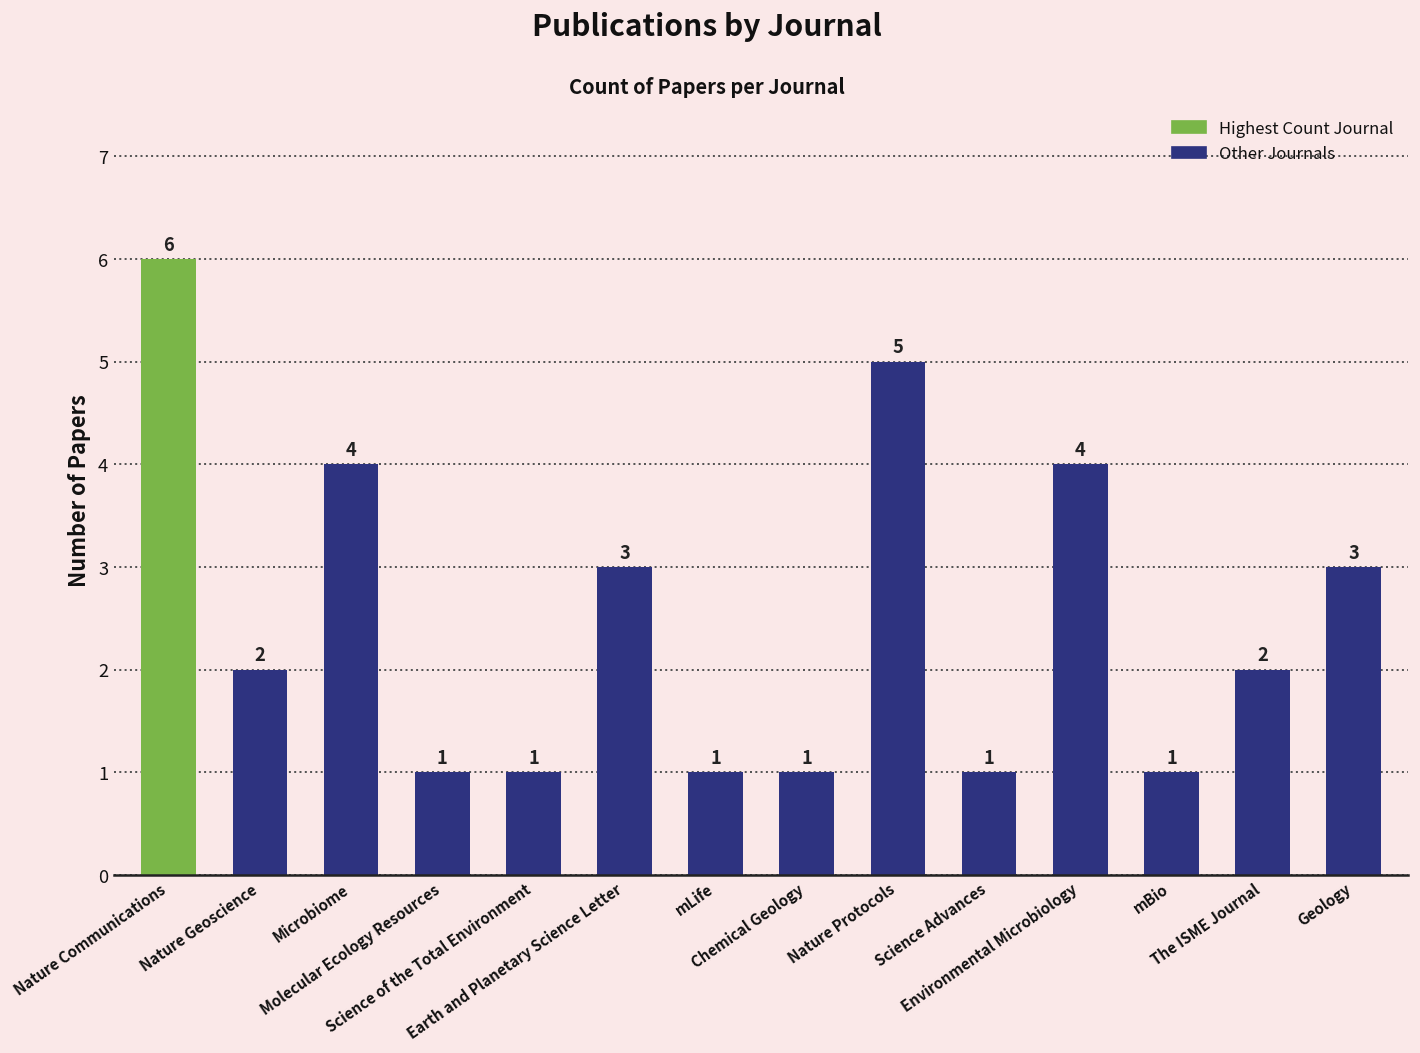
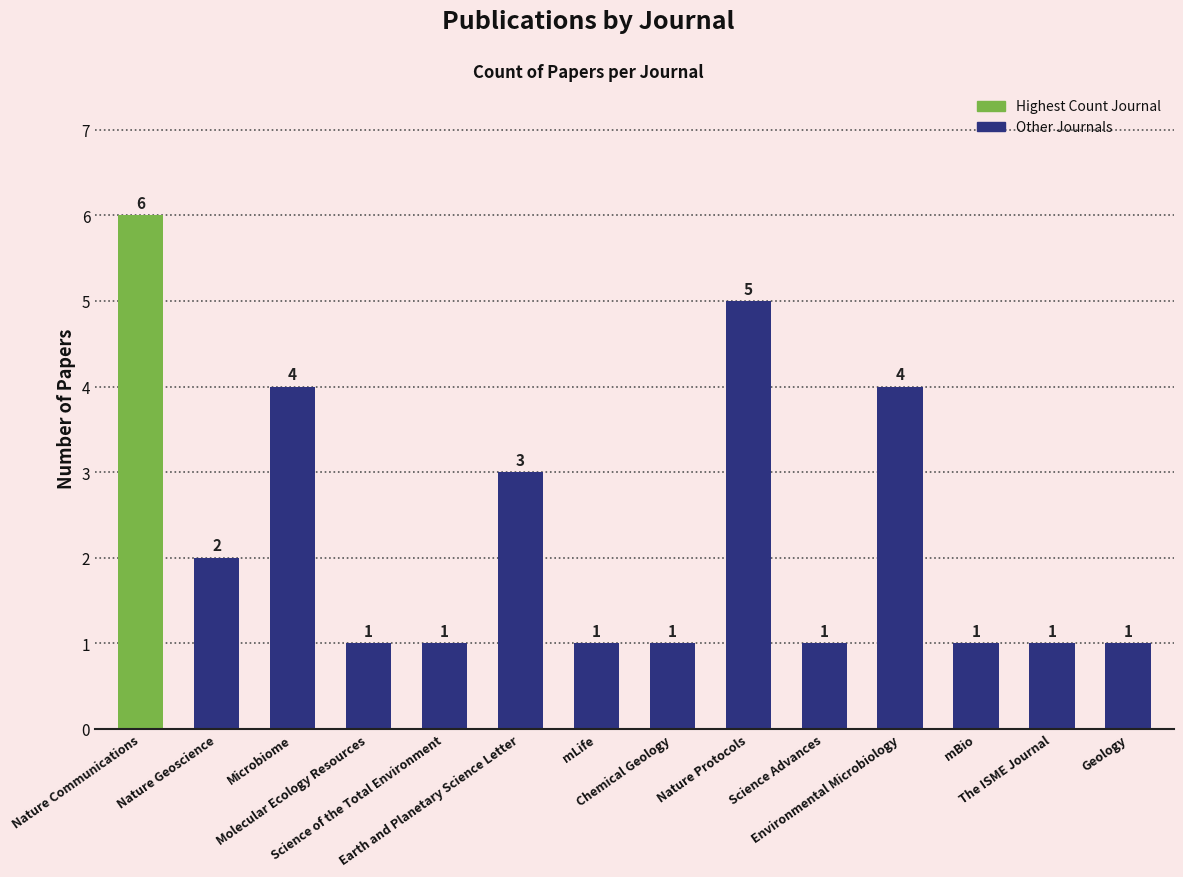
  {
    "Nature Communications": 6,
    "Nature Geoscience": 2,
    "Microbiome": 4,
    "Molecular Ecology Resources": 1,
    "Science of the Total Environment": 1,
    "Earth and Planetary Science Letter": 3,
    "mLife": 1,
    "Chemical Geology": 1,
    "Nature Protocols": 5,
    "Science Advances": 1,
    "Environmental Microbiology": 4,
    "mBio": 1,
-   "The ISME Journal": 2,
-   "Geology": 3
+   "The ISME Journal": 1,
+   "Geology": 1
  }
